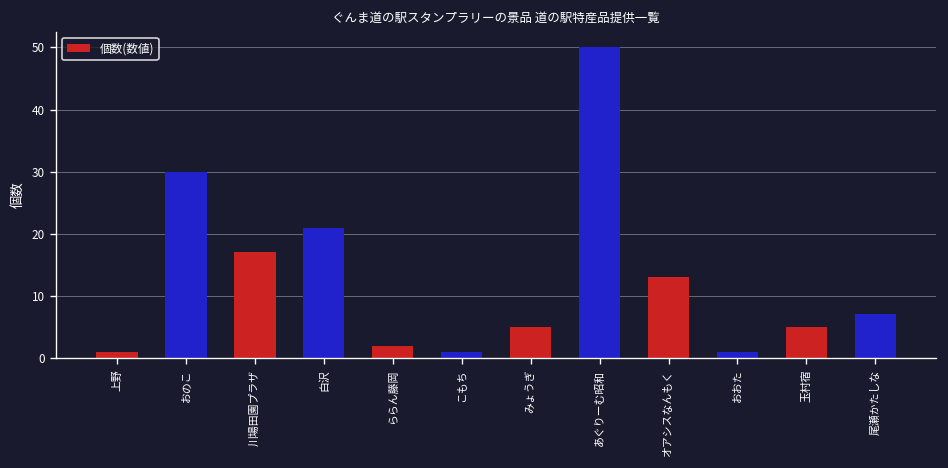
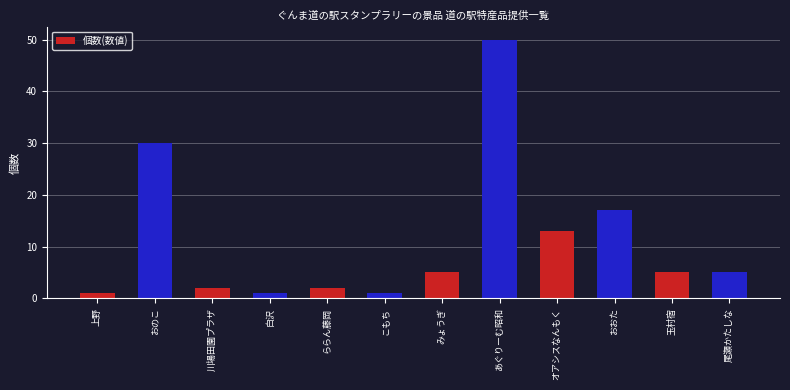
  {
    "上野": 1,
    "おのこ": 30,
-   "川場田園プラザ": 17,
-   "白沢": 21,
+   "川場田園プラザ": 2,
+   "白沢": 1,
    "ららん藤岡": 2,
    "こもち": 1,
    "みょうぎ": 5,
    "あぐりーむ昭和": 50,
    "オアシスなんもく": 13,
-   "おおた": 1,
+   "おおた": 17,
    "玉村宿": 5,
-   "尾瀬かたしな": 7
+   "尾瀬かたしな": 5
  }
